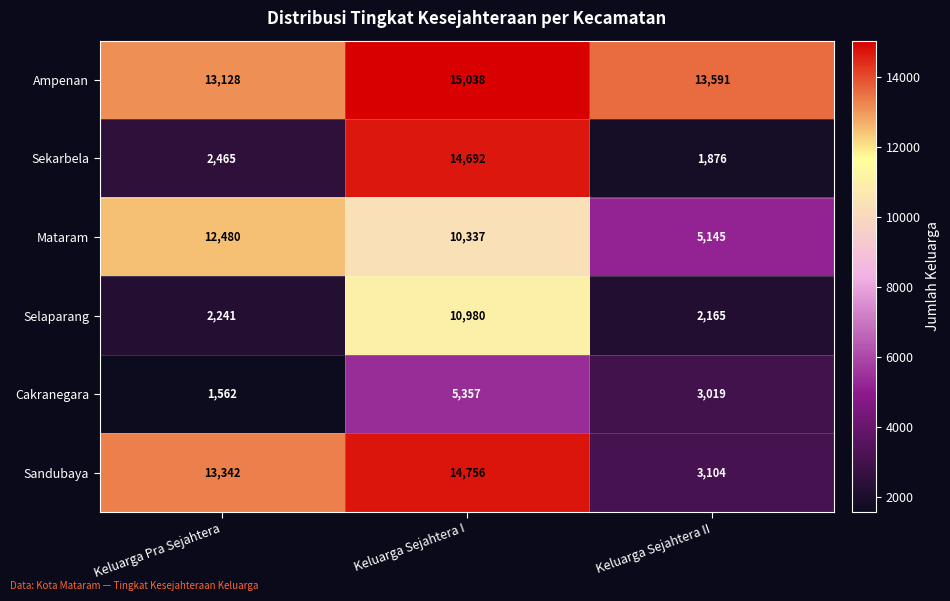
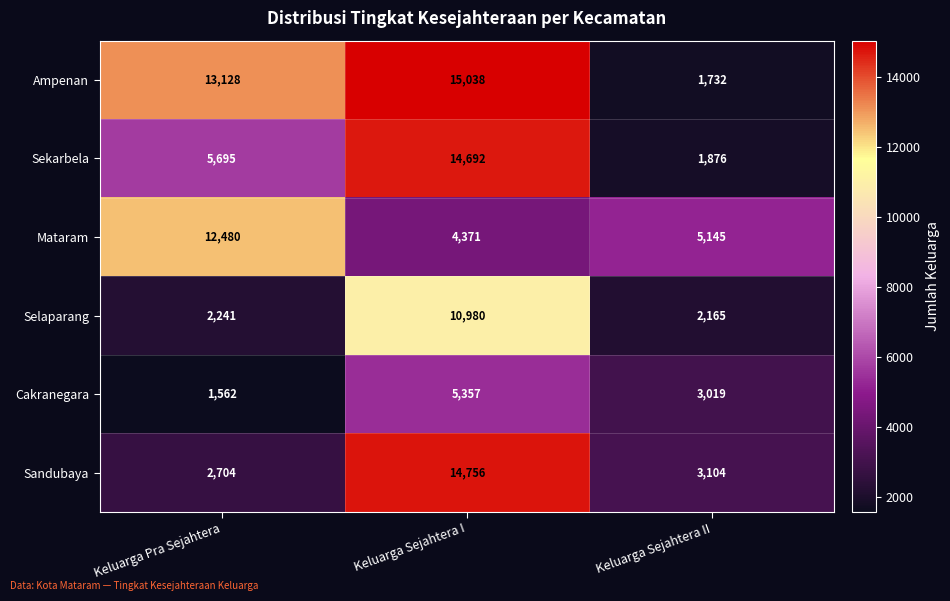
  {
    "Ampenan": {
      "Keluarga Pra Sejahtera": "13,128",
      "Keluarga Sejahtera I": "15,038",
-     "Keluarga Sejahtera II": "13,591"
+     "Keluarga Sejahtera II": "1,732"
    },
    "Sekarbela": {
-     "Keluarga Pra Sejahtera": "2,465",
+     "Keluarga Pra Sejahtera": "5,695",
      "Keluarga Sejahtera I": "14,692",
      "Keluarga Sejahtera II": "1,876"
    },
    "Mataram": {
      "Keluarga Pra Sejahtera": "12,480",
-     "Keluarga Sejahtera I": "10,337",
+     "Keluarga Sejahtera I": "4,371",
      "Keluarga Sejahtera II": "5,145"
    },
    "Selaparang": {
      "Keluarga Pra Sejahtera": "2,241",
      "Keluarga Sejahtera I": "10,980",
      "Keluarga Sejahtera II": "2,165"
    },
    "Cakranegara": {
      "Keluarga Pra Sejahtera": "1,562",
      "Keluarga Sejahtera I": "5,357",
      "Keluarga Sejahtera II": "3,019"
    },
    "Sandubaya": {
-     "Keluarga Pra Sejahtera": "13,342",
+     "Keluarga Pra Sejahtera": "2,704",
      "Keluarga Sejahtera I": "14,756",
      "Keluarga Sejahtera II": "3,104"
    }
  }
